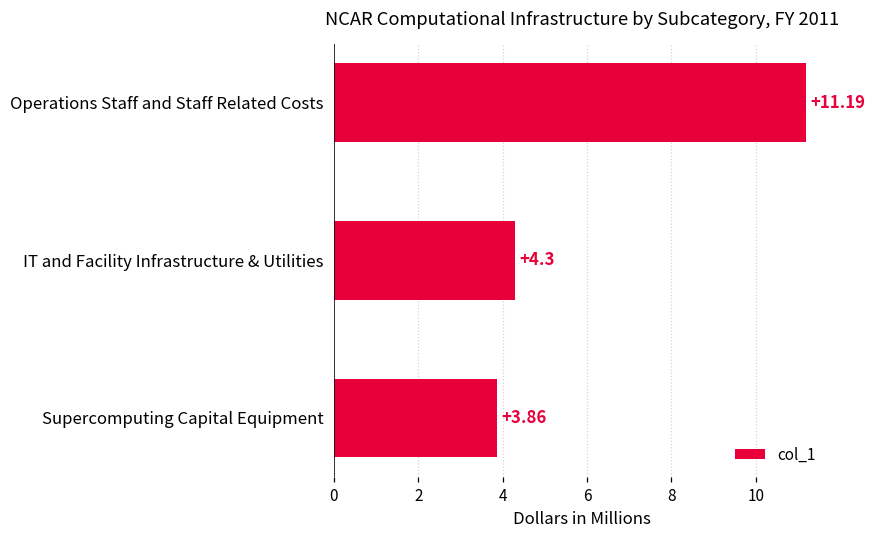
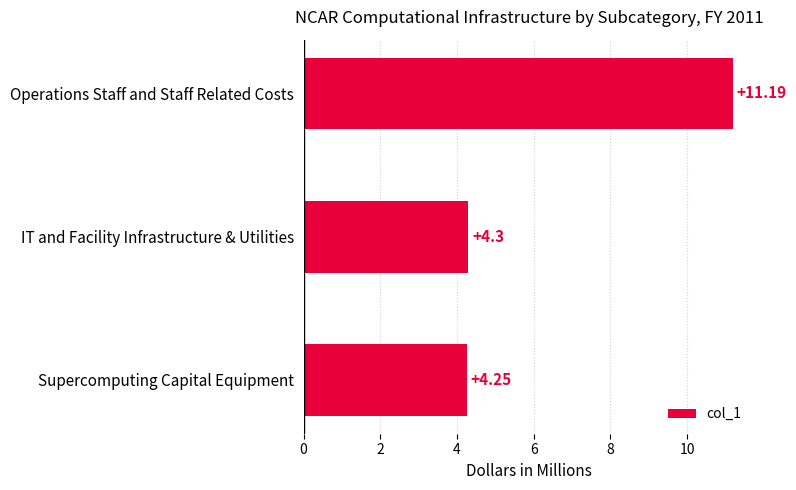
  {
    "Operations Staff and Staff Related Costs": "+11.19",
    "IT and Facility Infrastructure & Utilities": "+4.3",
-   "Supercomputing Capital Equipment": "+3.86"
+   "Supercomputing Capital Equipment": "+4.25"
  }
